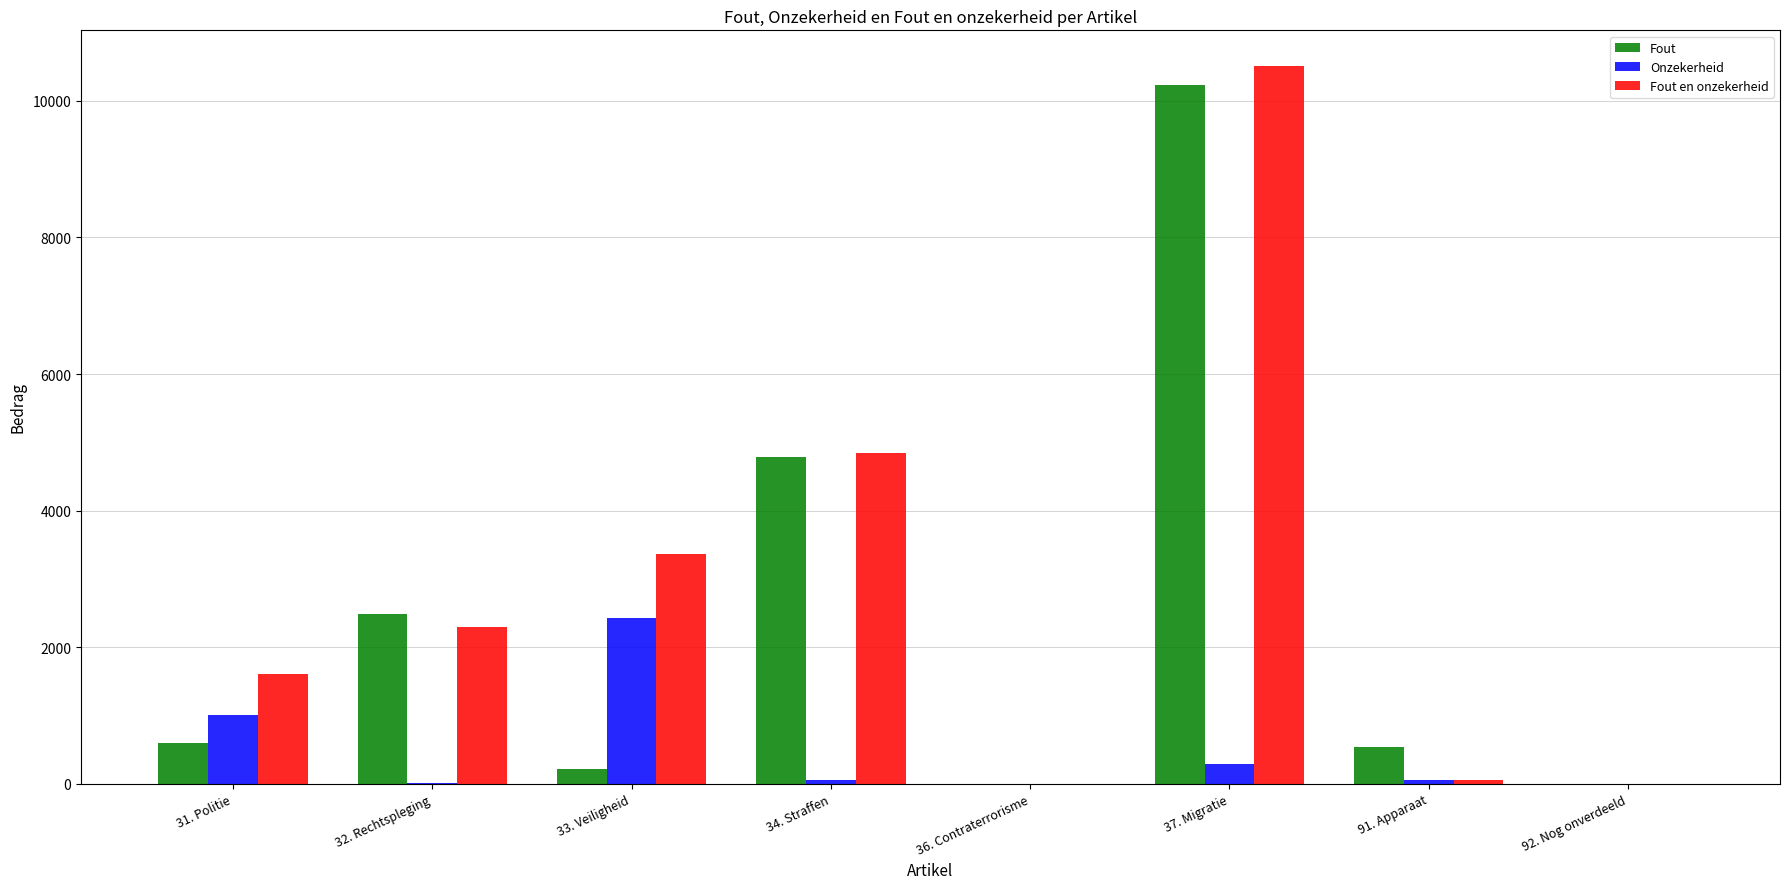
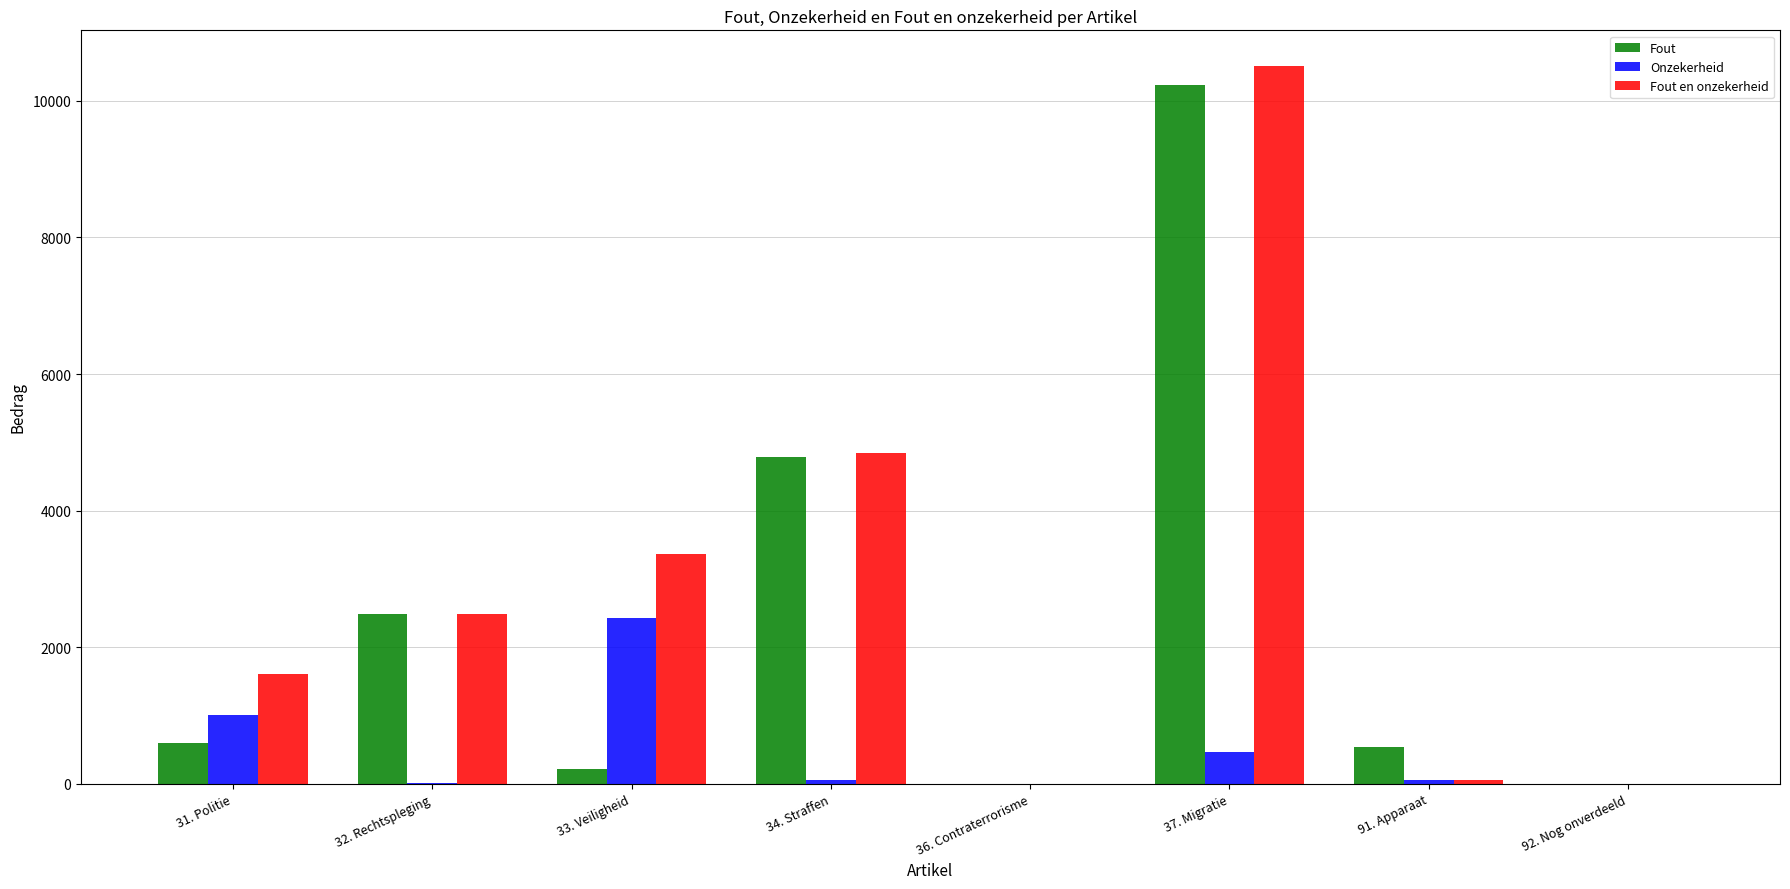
  {
    "Fout": {
      "31. Politie": 600,
      "32. Rechtspleging": 2500,
      "33. Veiligheid": 200,
      "34. Straffen": 4800,
      "36. Contraterrorisme": 0,
      "37. Migratie": 10200,
      "91. Apparaat": 500,
      "92. Nog onverdeeld": 0
    },
    "Onzekerheid": {
      "31. Politie": 1000,
      "33. Veiligheid": 2400,
      "34. Straffen": 100,
      "36. Contraterrorisme": 0,
-     "37. Migratie": 300,
+     "37. Migratie": 500,
      "91. Apparaat": 100,
      "92. Nog onverdeeld": 0
    },
    "Fout en onzekerheid": {
      "31. Politie": 1600,
-     "32. Rechtspleging": 2300,
+     "32. Rechtspleging": 2500,
      "33. Veiligheid": 3400,
      "34. Straffen": 4800,
      "36. Contraterrorisme": 0,
      "37. Migratie": 10500,
      "91. Apparaat": 100,
      "92. Nog onverdeeld": 0
    }
  }
